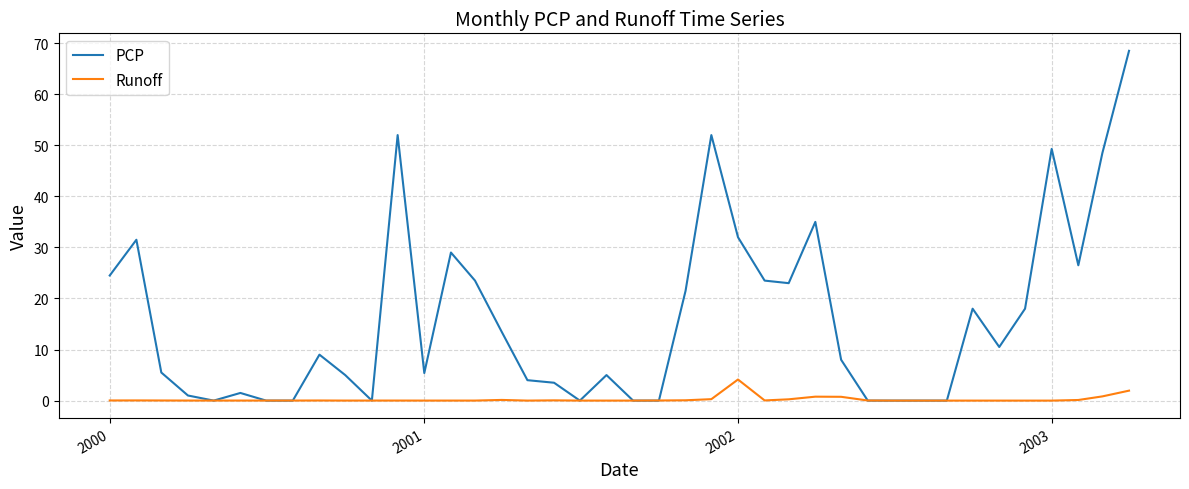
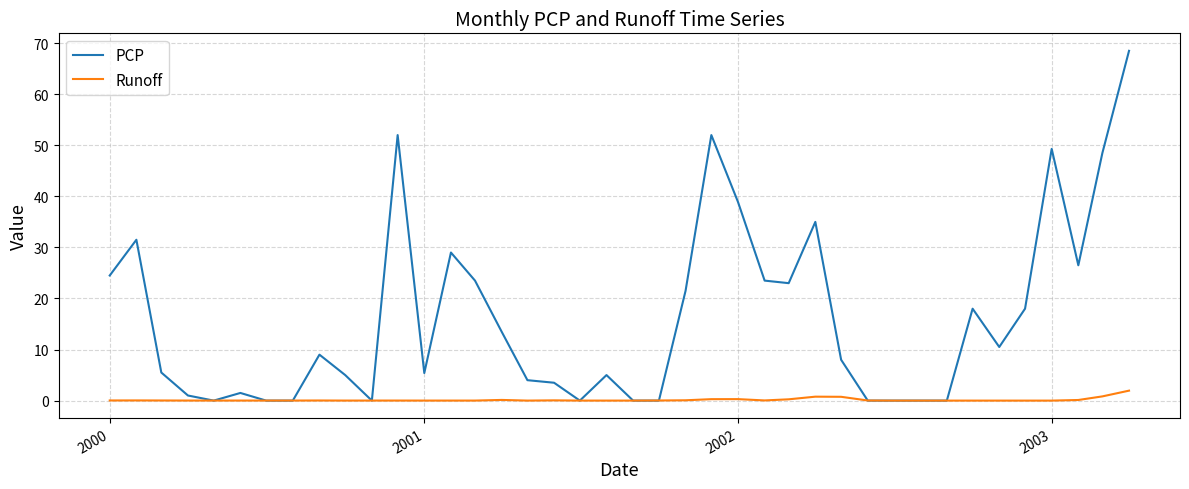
  {
    "PCP": {
      "2000": 25,
      "2001": 5,
-     "2002": 32,
+     "2002": 39,
      "2003": 49
    },
    "Runoff": {
      "2000": 0,
      "2001": 0,
-     "2002": 4,
+     "2002": 0,
      "2003": 0
    }
  }
